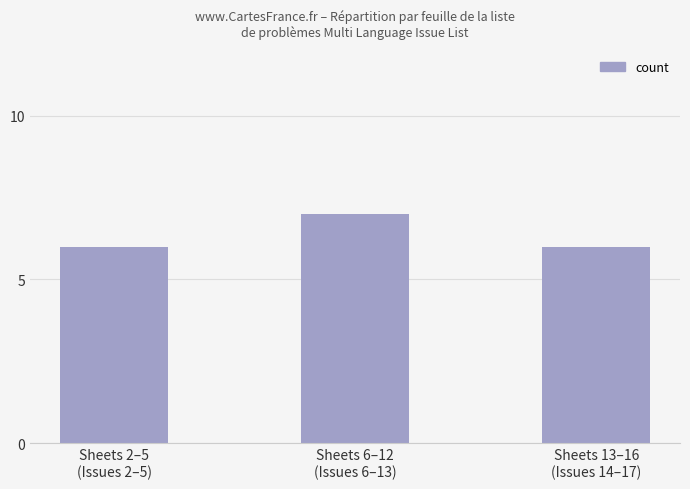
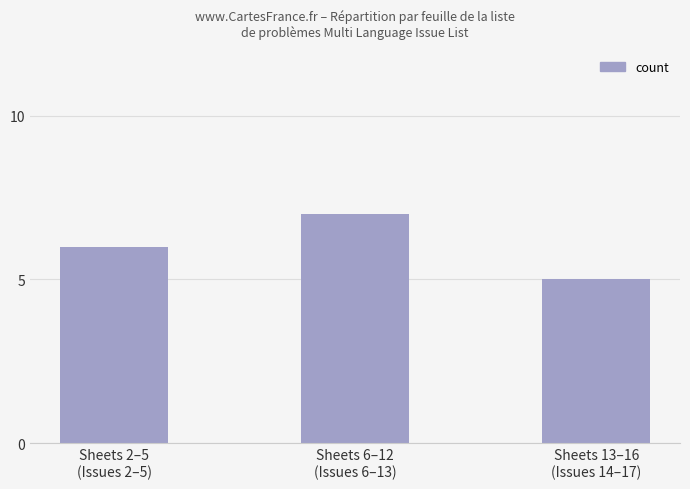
  {
    "Sheets 2–5 (Issues 2–5)": 6,
    "Sheets 6–12 (Issues 6–13)": 7,
-   "Sheets 13–16 (Issues 14–17)": 6
+   "Sheets 13–16 (Issues 14–17)": 5
  }
